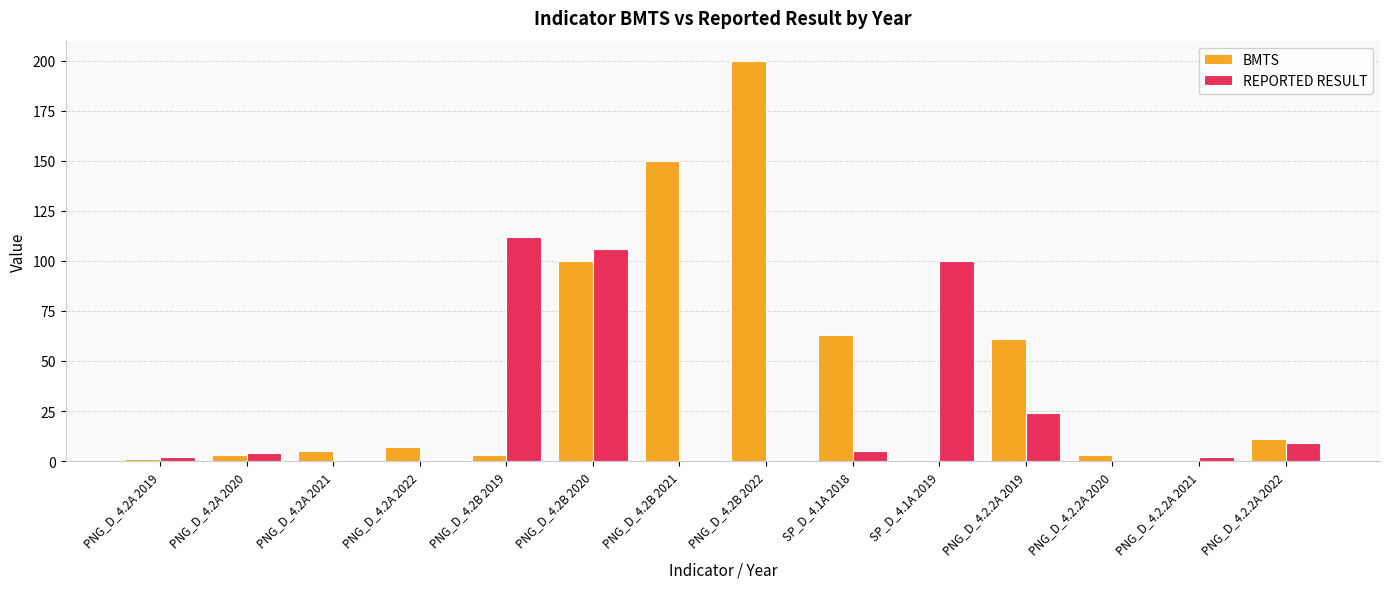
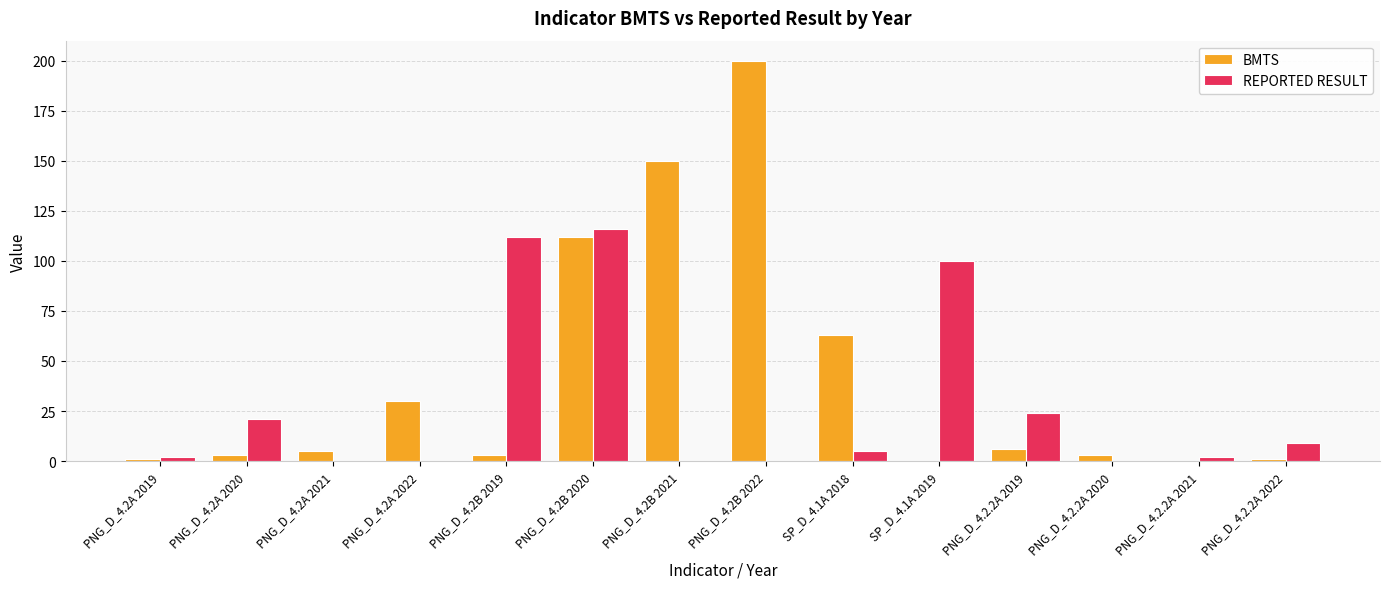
  {
    "BMTS": {
      "PNG_D_4.2A 2020": 3,
      "PNG_D_4.2A 2021": 5,
-     "PNG_D_4.2A 2022": 7,
+     "PNG_D_4.2A 2022": 30,
      "PNG_D_4.2B 2019": 3,
-     "PNG_D_4.2B 2020": 100,
+     "PNG_D_4.2B 2020": 112,
      "PNG_D_4.2B 2021": 150,
      "PNG_D_4.2B 2022": 200,
      "SP_D_4.1A 2018": 63,
      "SP_D_4.1A 2019": 0,
-     "PNG_D_4.2.2A 2019": 61,
+     "PNG_D_4.2.2A 2019": 6,
      "PNG_D_4.2.2A 2020": 3,
      "PNG_D_4.2.2A 2021": 0,
-     "PNG_D_4.2.2A 2022": 11
+     "PNG_D_4.2.2A 2022": 1
    },
    "REPORTED RESULT": {
      "PNG_D_4.2A 2019": 2,
-     "PNG_D_4.2A 2020": 4,
+     "PNG_D_4.2A 2020": 21,
      "PNG_D_4.2A 2021": 0,
      "PNG_D_4.2A 2022": 0,
      "PNG_D_4.2B 2019": 112,
-     "PNG_D_4.2B 2020": 106,
+     "PNG_D_4.2B 2020": 116,
      "PNG_D_4.2B 2021": 0,
      "PNG_D_4.2B 2022": 0,
      "SP_D_4.1A 2018": 5,
      "SP_D_4.1A 2019": 100,
      "PNG_D_4.2.2A 2019": 24,
      "PNG_D_4.2.2A 2020": 0,
      "PNG_D_4.2.2A 2021": 2,
      "PNG_D_4.2.2A 2022": 9
    }
  }
